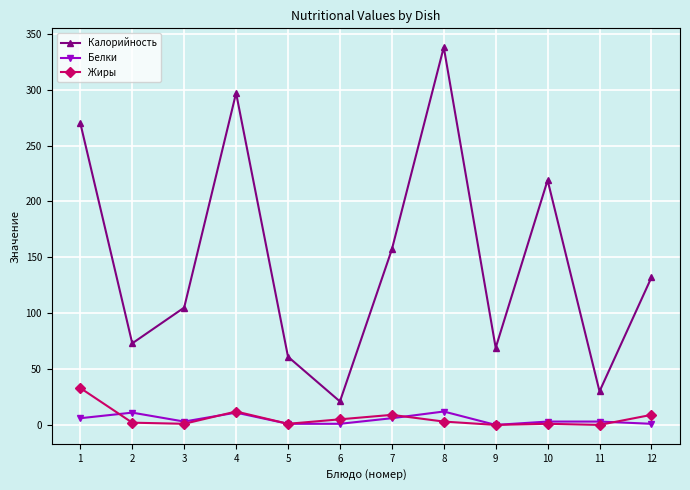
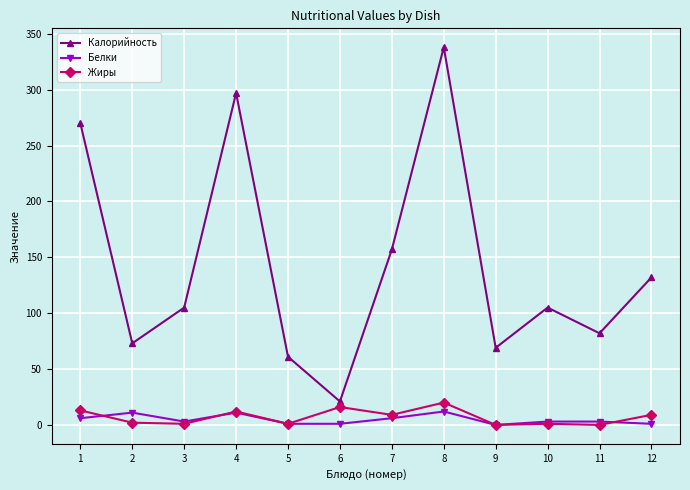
  {
    "Калорийность": {
      "1": 270,
      "2": 73,
      "3": 105,
      "4": 297,
      "5": 61,
      "6": 21,
      "7": 157,
      "8": 338,
      "9": 69,
-     "10": 219,
-     "11": 30,
+     "10": 105,
+     "11": 82,
      "12": 132
    },
    "Белки": {
      "1": 6,
      "2": 11,
      "6": 1,
      "7": 6,
      "8": 12,
      "11": 3,
      "12": 1
    },
    "Жиры": {
-     "1": 33,
+     "1": 13,
      "2": 2,
-     "6": 5,
+     "6": 16,
      "7": 9,
-     "8": 3,
+     "8": 20,
      "11": 0,
      "12": 9
    }
  }
